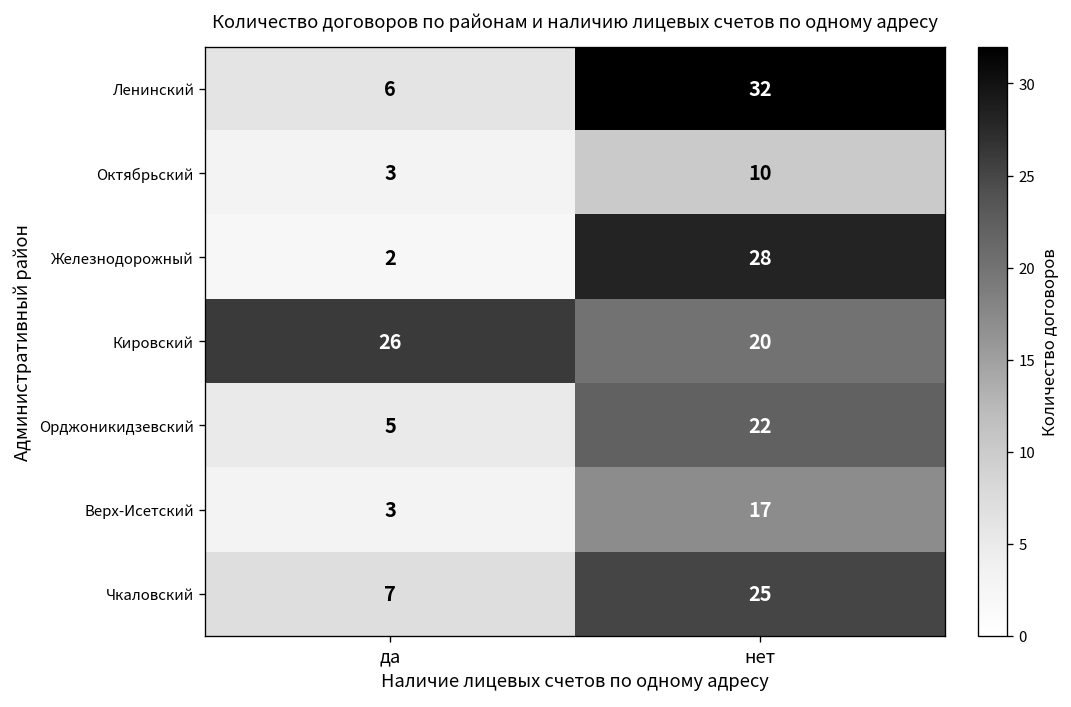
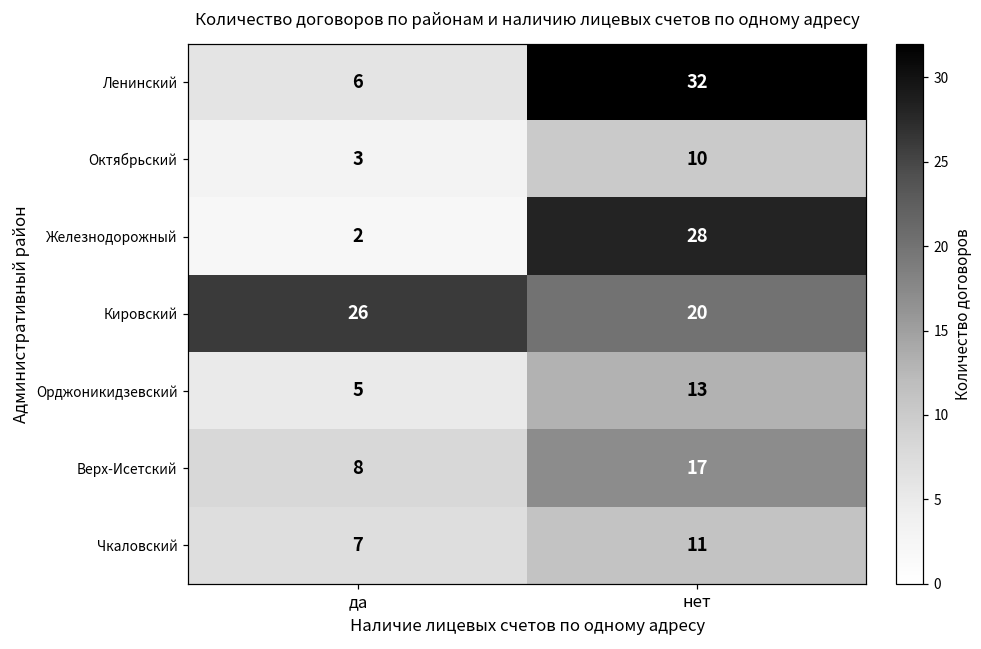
  {
    "Ленинский": {
      "да": 6,
      "нет": 32
    },
    "Октябрьский": {
      "да": 3,
      "нет": 10
    },
    "Железнодорожный": {
      "да": 2,
      "нет": 28
    },
    "Кировский": {
      "да": 26,
      "нет": 20
    },
    "Орджоникидзевский": {
      "да": 5,
-     "нет": 22
+     "нет": 13
    },
    "Верх-Исетский": {
-     "да": 3,
+     "да": 8,
      "нет": 17
    },
    "Чкаловский": {
      "да": 7,
-     "нет": 25
+     "нет": 11
    }
  }
